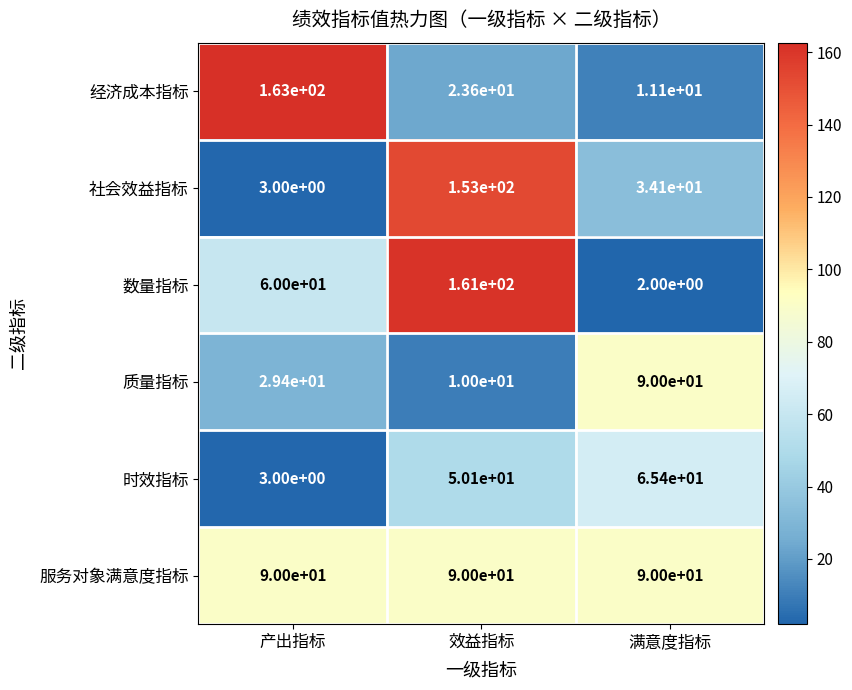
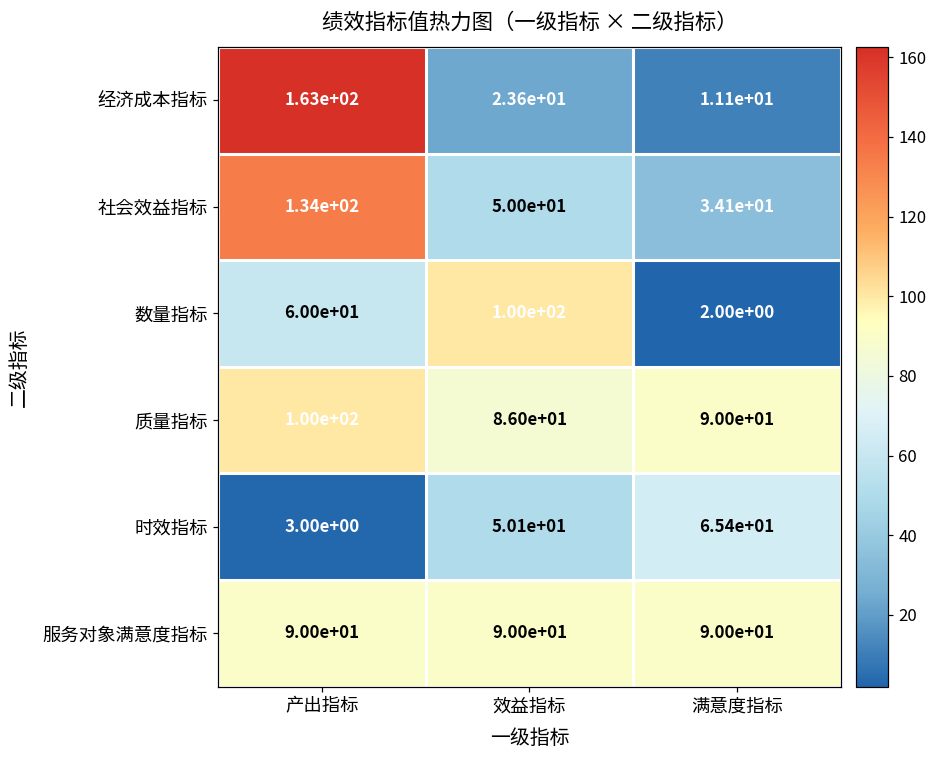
  {
    "经济成本指标": {
      "产出指标": "1.63e+02",
      "效益指标": "2.36e+01",
      "满意度指标": "1.11e+01"
    },
    "社会效益指标": {
-     "产出指标": "3.00e+00",
-     "效益指标": "1.53e+02",
+     "产出指标": "1.34e+02",
+     "效益指标": "5.00e+01",
      "满意度指标": "3.41e+01"
    },
    "数量指标": {
      "产出指标": "6.00e+01",
-     "效益指标": "1.61e+02",
+     "效益指标": "1.00e+02",
      "满意度指标": "2.00e+00"
    },
    "质量指标": {
-     "产出指标": "2.94e+01",
-     "效益指标": "1.00e+01",
+     "产出指标": "1.00e+02",
+     "效益指标": "8.60e+01",
      "满意度指标": "9.00e+01"
    },
    "时效指标": {
      "产出指标": "3.00e+00",
      "效益指标": "5.01e+01",
      "满意度指标": "6.54e+01"
    },
    "服务对象满意度指标": {
      "产出指标": "9.00e+01",
      "效益指标": "9.00e+01",
      "满意度指标": "9.00e+01"
    }
  }
